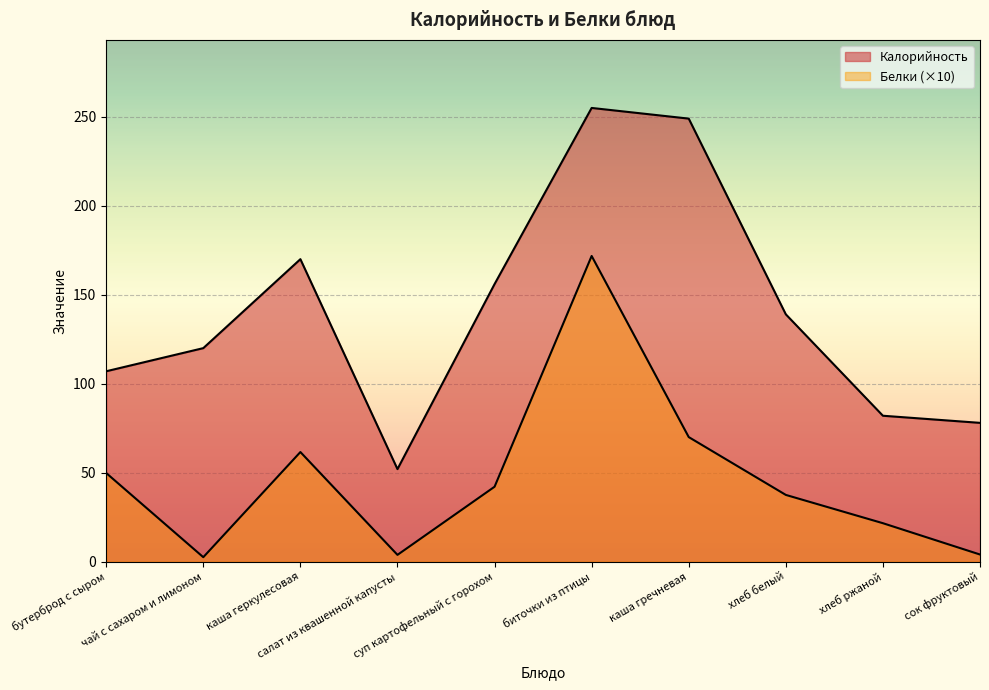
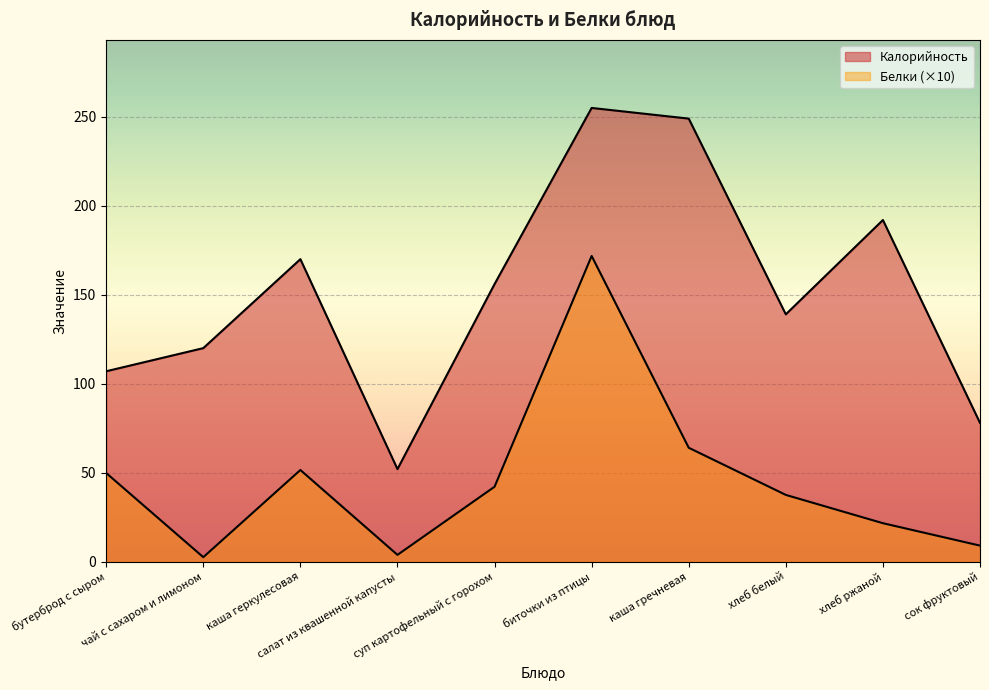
  {
    "Калорийность": {
      "бутерброд с сыром": 107,
      "чай с сахаром и лимоном": 120,
      "каша геркулесовая": 170,
      "салат из квашенной капусты": 52,
      "суп картофельный с горохом": 156,
      "биточки из птицы": 255,
      "каша гречневая": 249,
      "хлеб белый": 139,
-     "хлеб ржаной": 82,
+     "хлеб ржаной": 192,
      "сок фруктовый": 78
    },
    "Белки (×10)": {
      "бутерброд с сыром": 50,
      "чай с сахаром и лимоном": 3,
-     "каша геркулесовая": 62,
+     "каша геркулесовая": 52,
      "салат из квашенной капусты": 4,
      "суп картофельный с горохом": 42,
      "биточки из птицы": 172,
-     "каша гречневая": 70,
+     "каша гречневая": 64,
      "хлеб белый": 38,
      "хлеб ржаной": 22,
-     "сок фруктовый": 4
+     "сок фруктовый": 9
    }
  }
